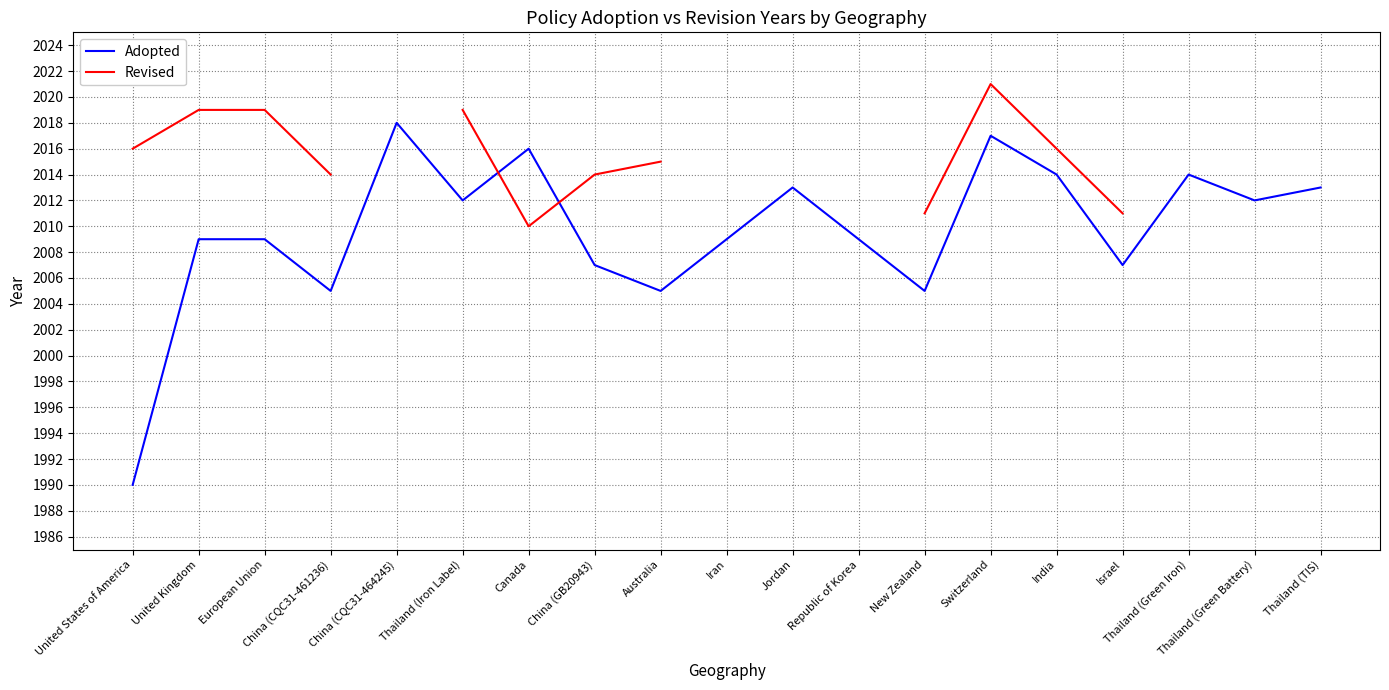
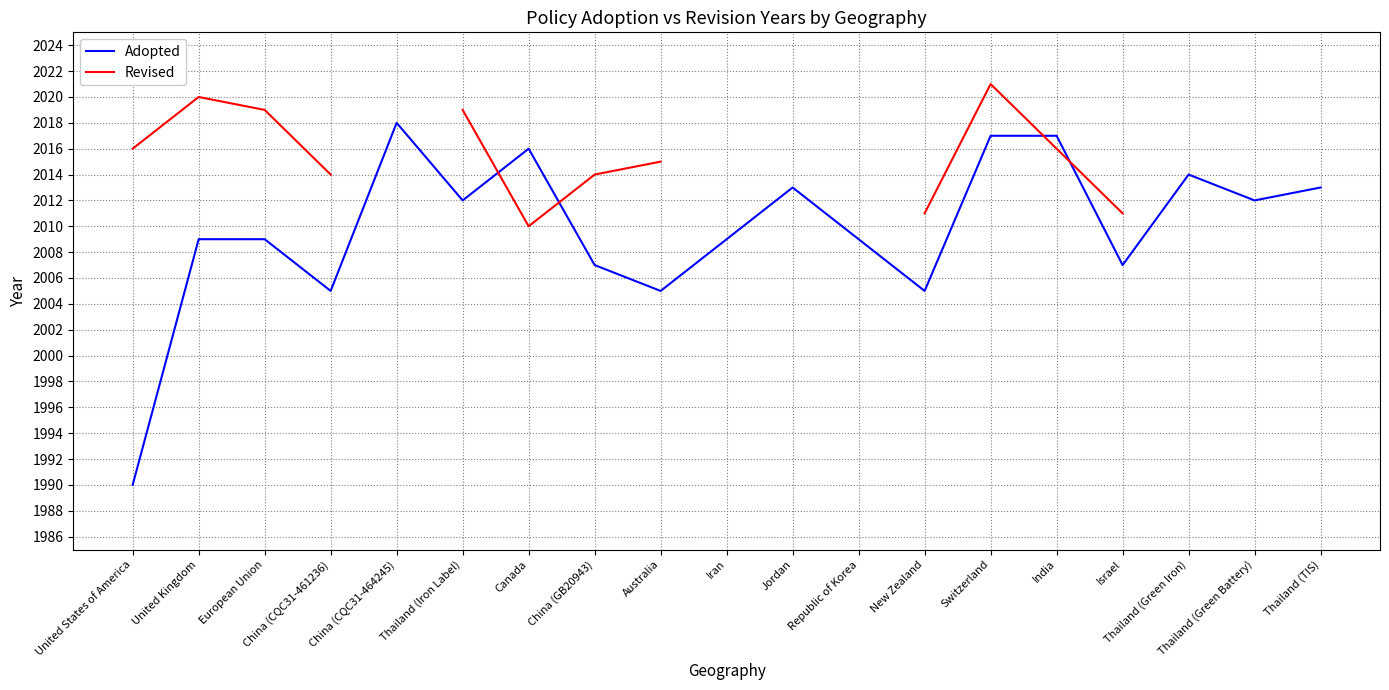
  {
    "Adopted": {
      "United States of America": 1990,
      "United Kingdom": 2009,
      "European Union": 2009,
      "China (CQC31-461236)": 2005,
      "China (CQC31-464245)": 2018,
      "Thailand (Iron Label)": 2012,
      "Canada": 2016,
      "China (GB20943)": 2007,
      "Australia": 2005,
      "Iran": 2009,
      "Jordan": 2013,
      "Republic of Korea": 2009,
      "New Zealand": 2005,
      "Switzerland": 2017,
-     "India": 2014,
+     "India": 2017,
      "Israel": 2007,
      "Thailand (Green Iron)": 2014,
      "Thailand (Green Battery)": 2012,
      "Thailand (TIS)": 2013
    },
    "Revised": {
      "United States of America": 2016,
-     "United Kingdom": 2019,
+     "United Kingdom": 2020,
      "European Union": 2019,
      "China (CQC31-461236)": 2014,
      "Thailand (Iron Label)": 2019,
      "Canada": 2010,
      "China (GB20943)": 2014,
      "Australia": 2015,
      "Jordan": 2014,
      "New Zealand": 2011,
      "Switzerland": 2021,
      "India": 2016,
      "Israel": 2011
    }
  }
